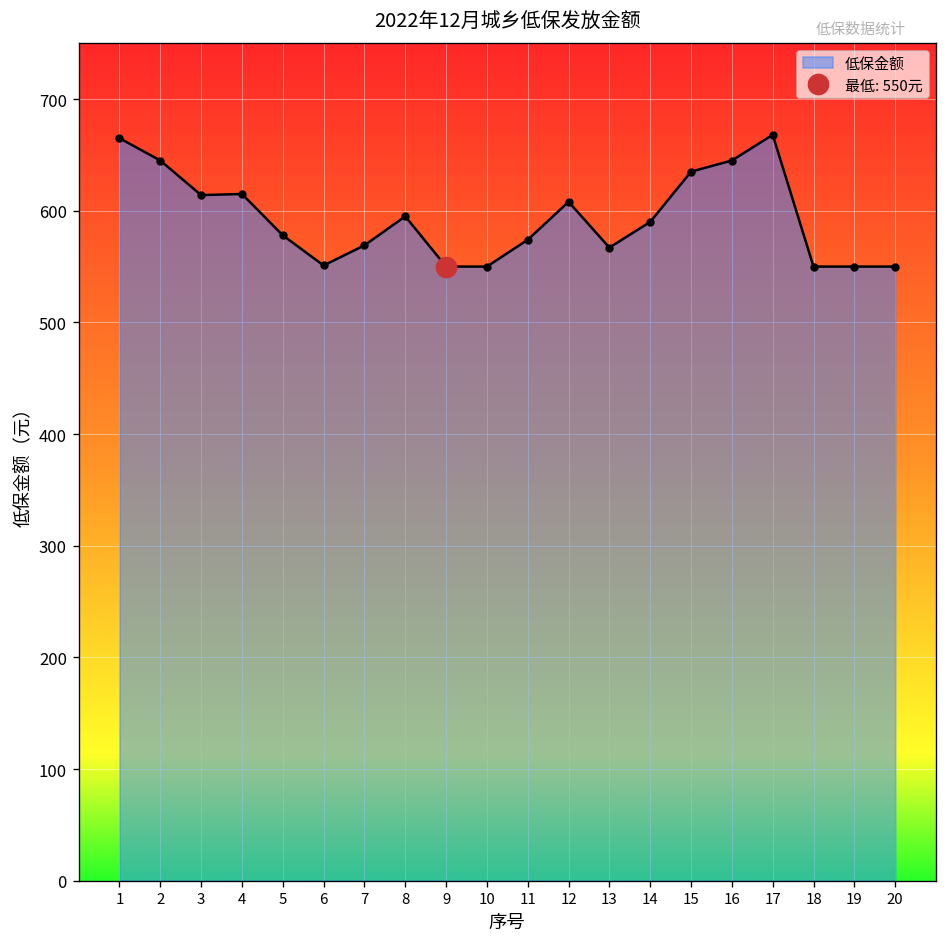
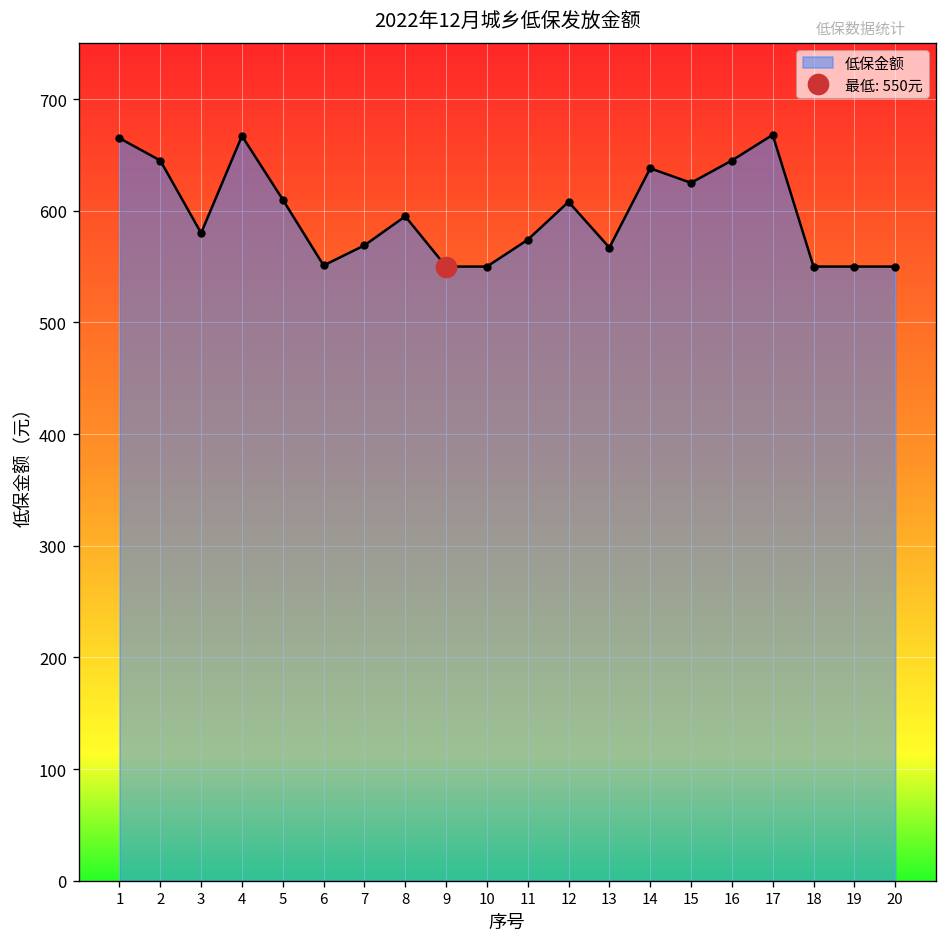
  {
    "低保金额": {
      "1": 670,
      "2": 650,
-     "3": 610,
-     "4": 620,
-     "5": 580,
+     "3": 580,
+     "4": 670,
+     "5": 610,
      "6": 550,
      "7": 570,
      "8": 600,
      "10": 550,
      "11": 570,
      "12": 610,
      "13": 570,
-     "14": 590,
-     "15": 640,
+     "14": 640,
+     "15": 630,
      "16": 650,
      "17": 670,
      "18": 550,
      "19": 550,
      "20": 550
    }
  }
